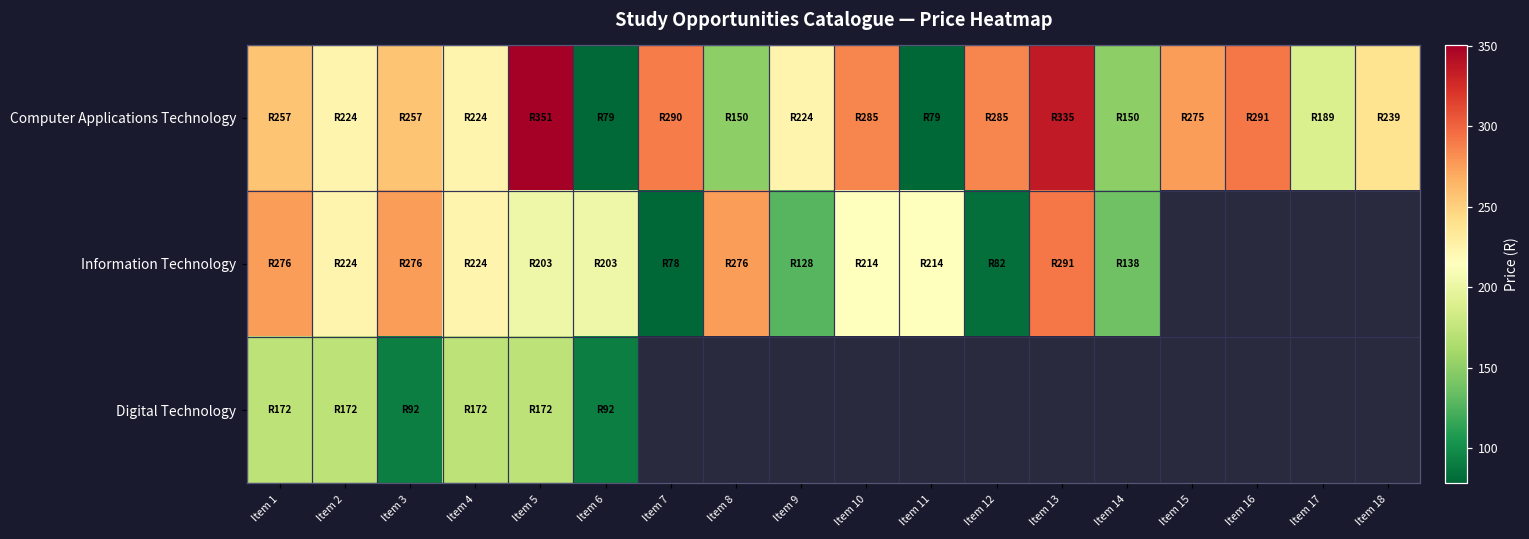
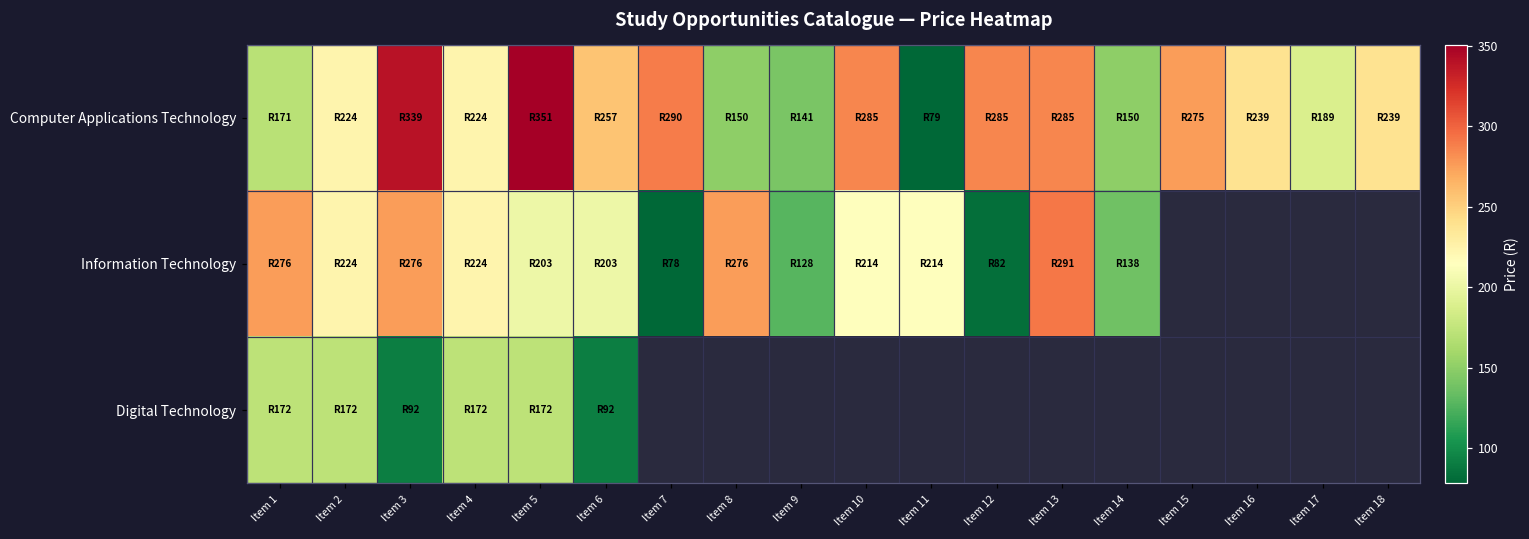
  {
    "Computer Applications Technology": {
-     "Item 1": 257,
-     "Item 3": 257,
-     "Item 6": 79,
-     "Item 9": 224,
-     "Item 13": 335,
-     "Item 16": 291
+     "Item 1": 171,
+     "Item 3": 339,
+     "Item 6": 257,
+     "Item 9": 141,
+     "Item 13": 285,
+     "Item 16": 239
    }
  }
